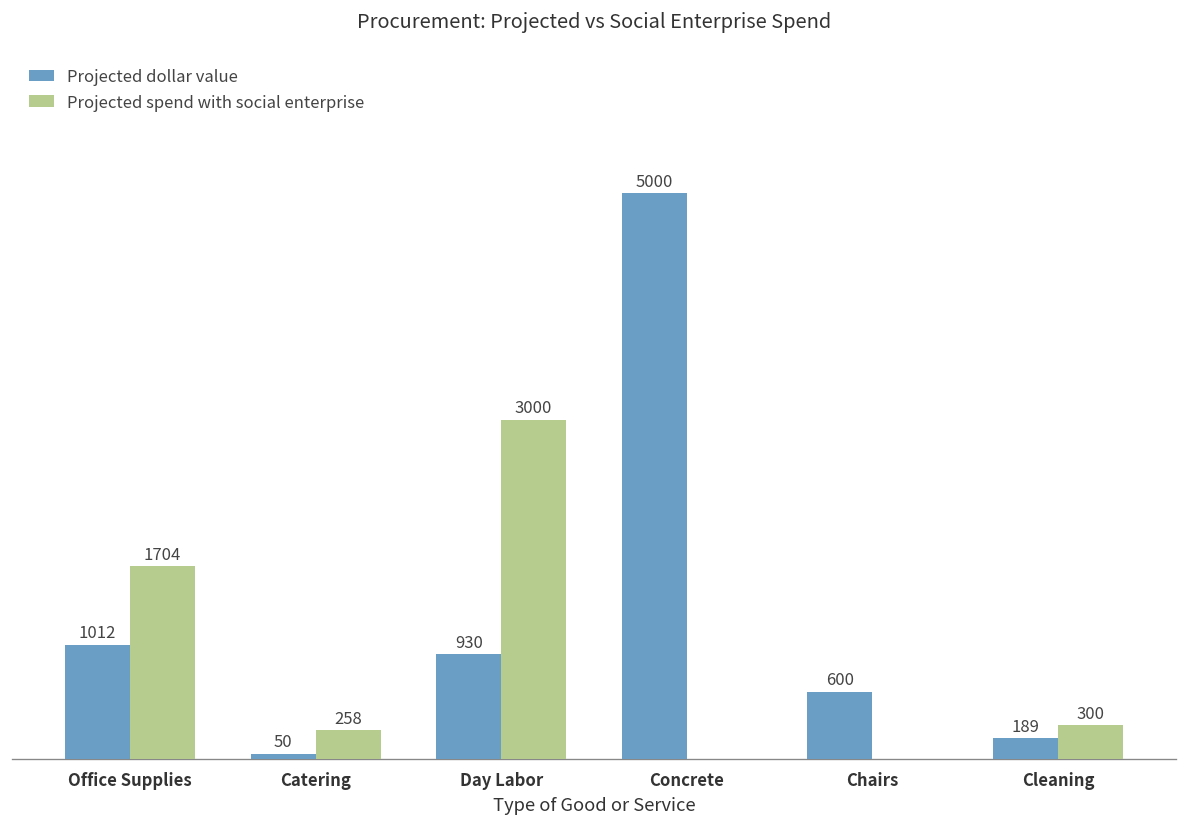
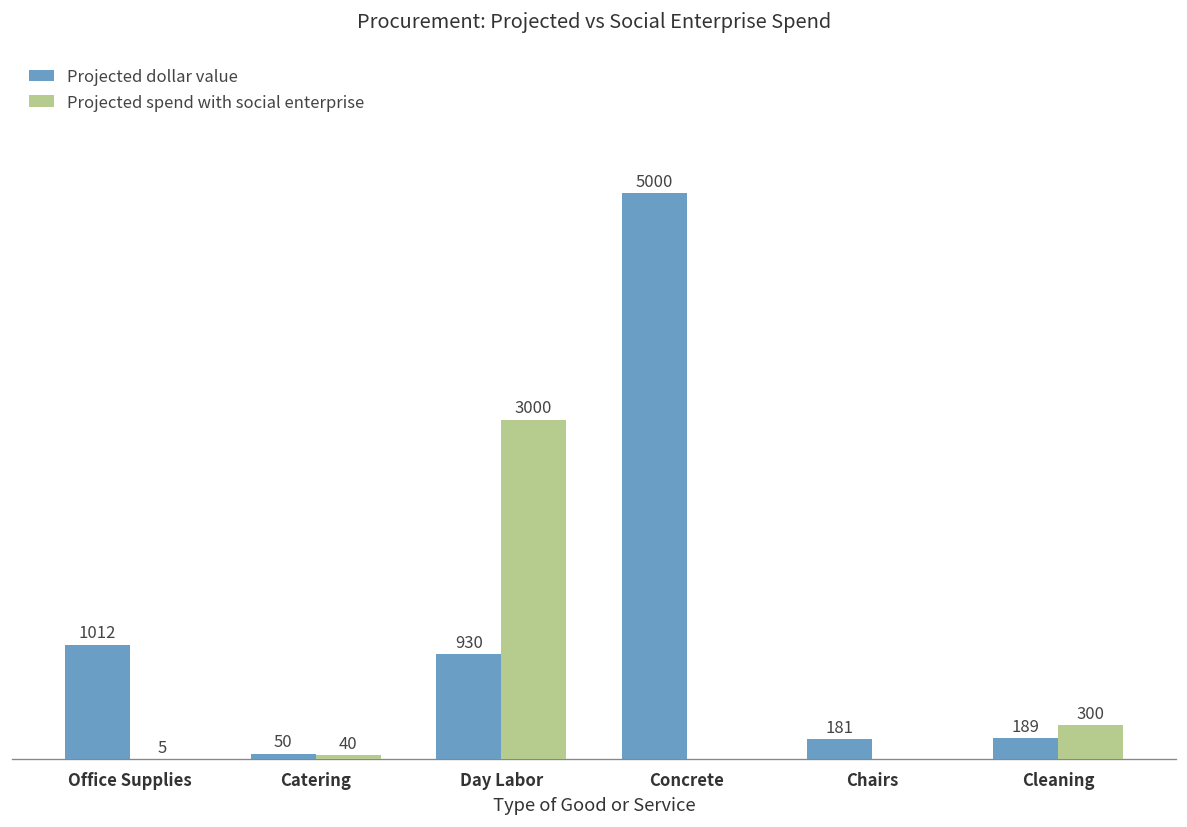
  {
    "Projected dollar value": {
      "Office Supplies": 1012,
      "Catering": 50,
      "Day Labor": 930,
      "Concrete": 5000,
-     "Chairs": 600,
+     "Chairs": 181,
      "Cleaning": 189
    },
    "Projected spend with social enterprise": {
-     "Office Supplies": 1704,
-     "Catering": 258,
+     "Office Supplies": 5,
+     "Catering": 40,
      "Day Labor": 3000,
      "Cleaning": 300
    }
  }
